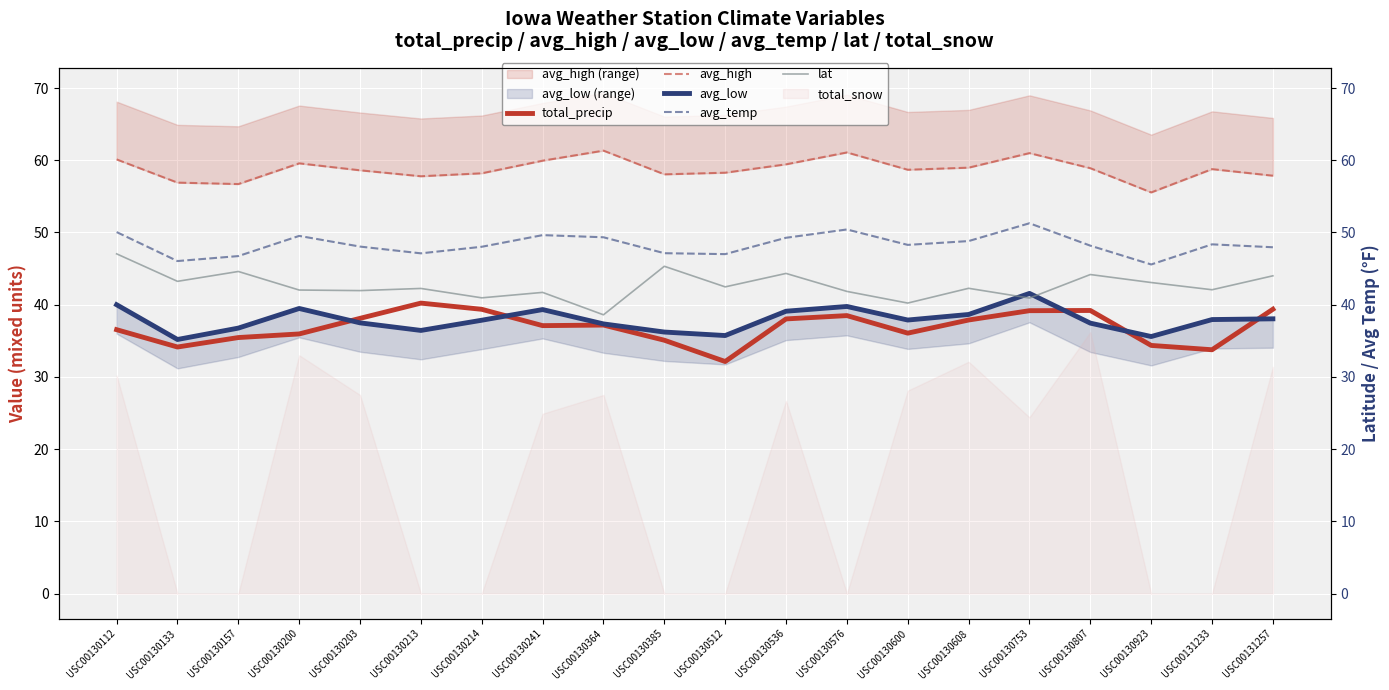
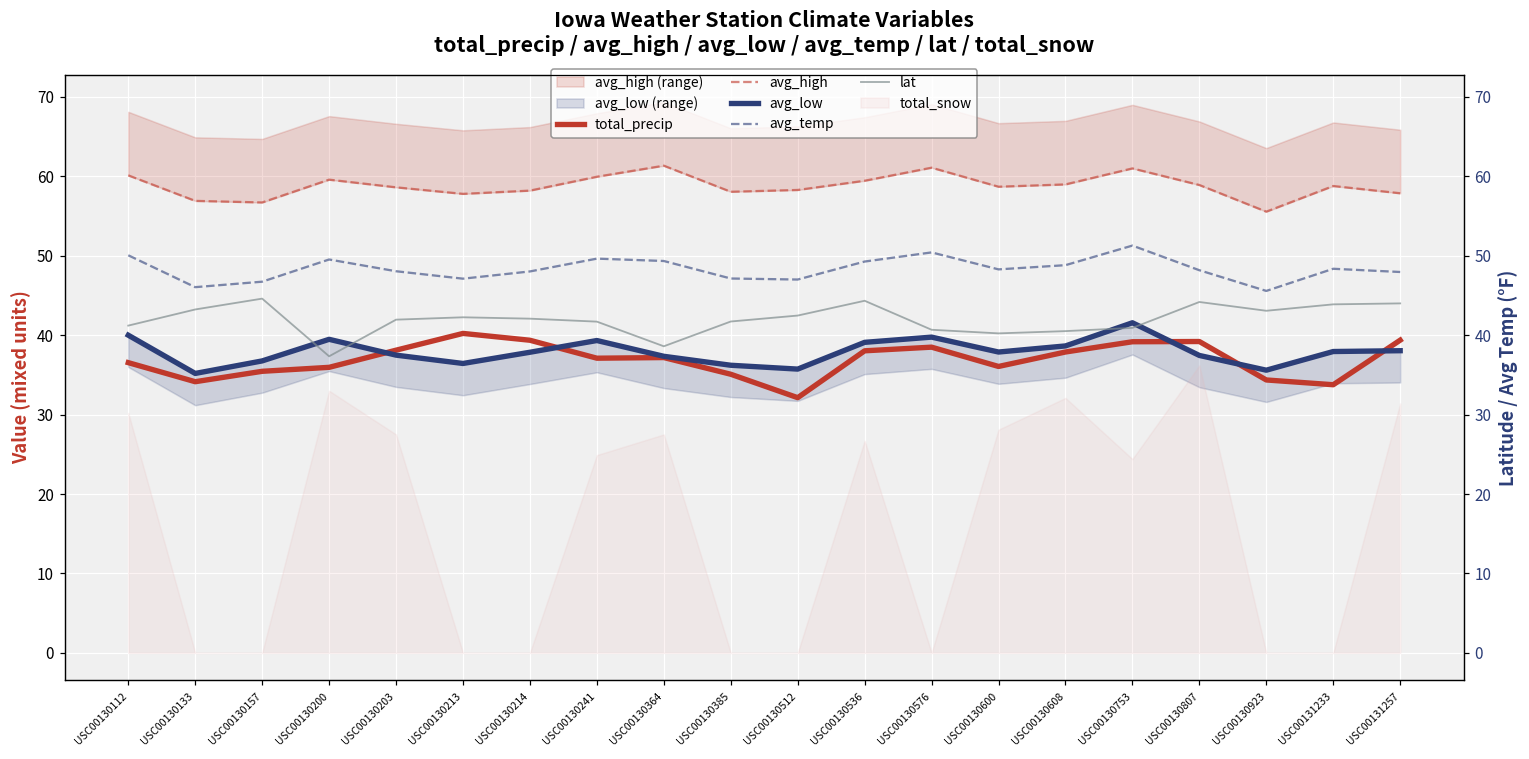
  {
    "lat": {
-     "USC00130112": 47,
+     "USC00130112": 41,
      "USC00130133": 43,
      "USC00130157": 45,
-     "USC00130200": 42,
+     "USC00130200": 37,
      "USC00130203": 42,
      "USC00130213": 42,
-     "USC00130214": 41,
+     "USC00130214": 42,
      "USC00130241": 42,
      "USC00130364": 39,
-     "USC00130385": 45,
+     "USC00130385": 42,
      "USC00130512": 42,
      "USC00130536": 44,
-     "USC00130576": 42,
+     "USC00130576": 41,
      "USC00130600": 40,
-     "USC00130608": 42,
+     "USC00130608": 41,
      "USC00130753": 41,
      "USC00130807": 44,
      "USC00130923": 43,
-     "USC00131233": 42,
+     "USC00131233": 44,
      "USC00131257": 44
    }
  }
